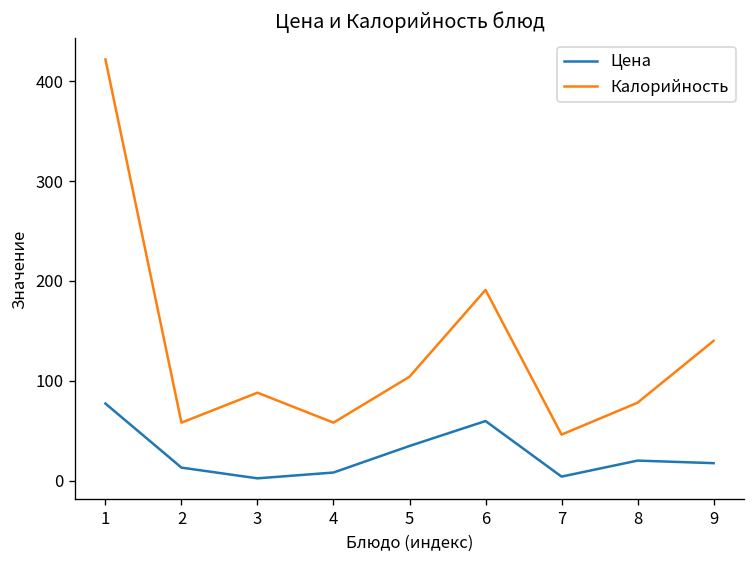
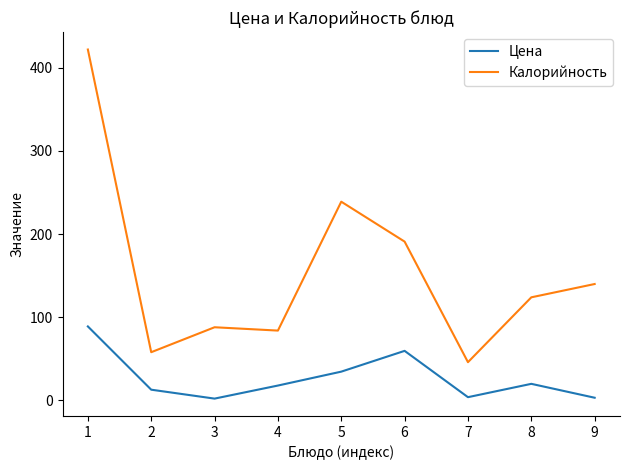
  {
    "Цена": {
-     "1": 80,
+     "1": 90,
      "2": 10,
      "3": 0,
-     "4": 10,
+     "4": 20,
      "5": 30,
      "6": 60,
      "7": 0,
      "8": 20,
-     "9": 20
+     "9": 0
    },
    "Калорийность": {
      "1": 420,
      "2": 60,
      "3": 90,
-     "4": 60,
-     "5": 100,
+     "4": 80,
+     "5": 240,
      "6": 190,
      "7": 50,
-     "8": 80,
+     "8": 120,
      "9": 140
    }
  }
